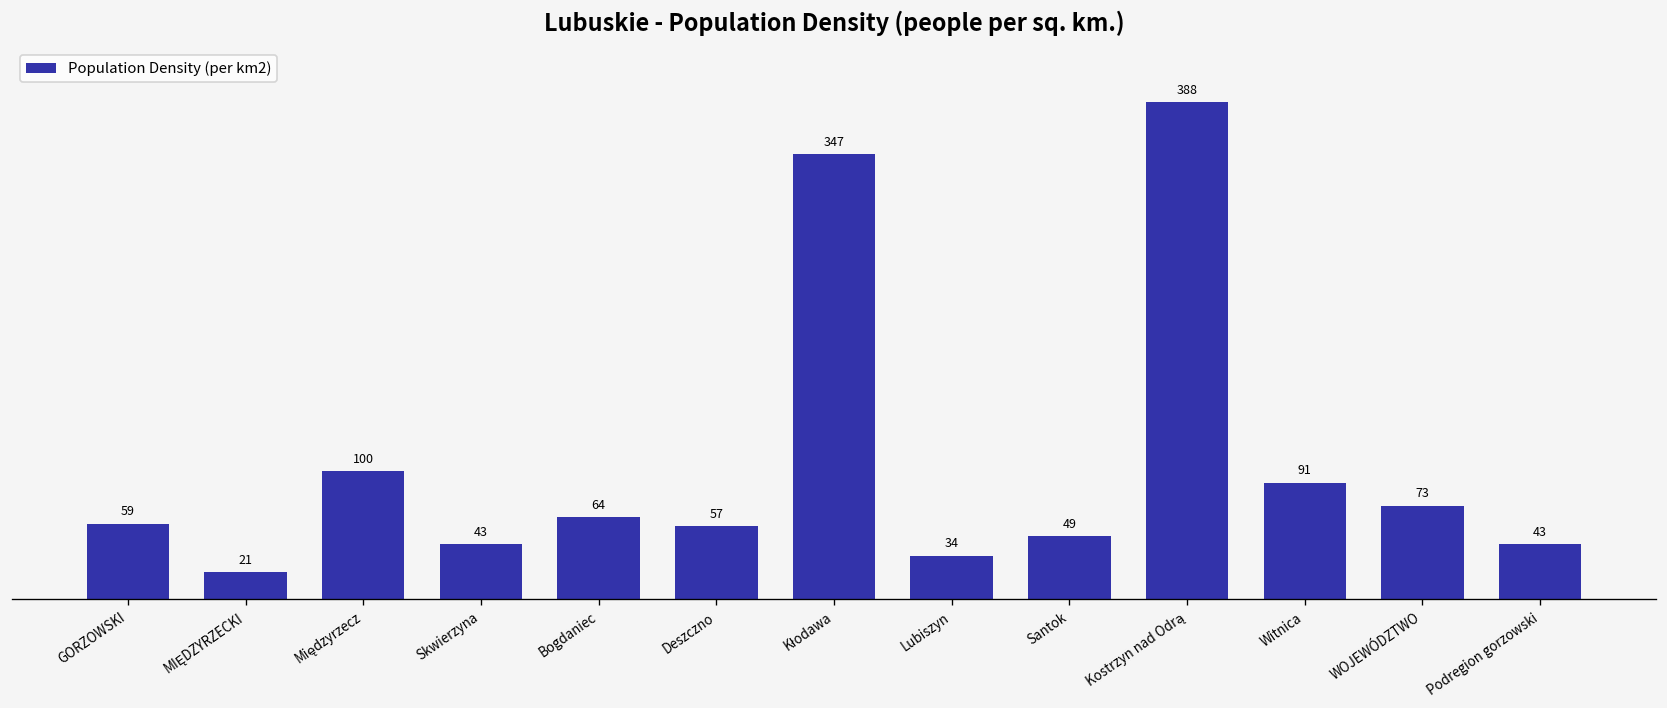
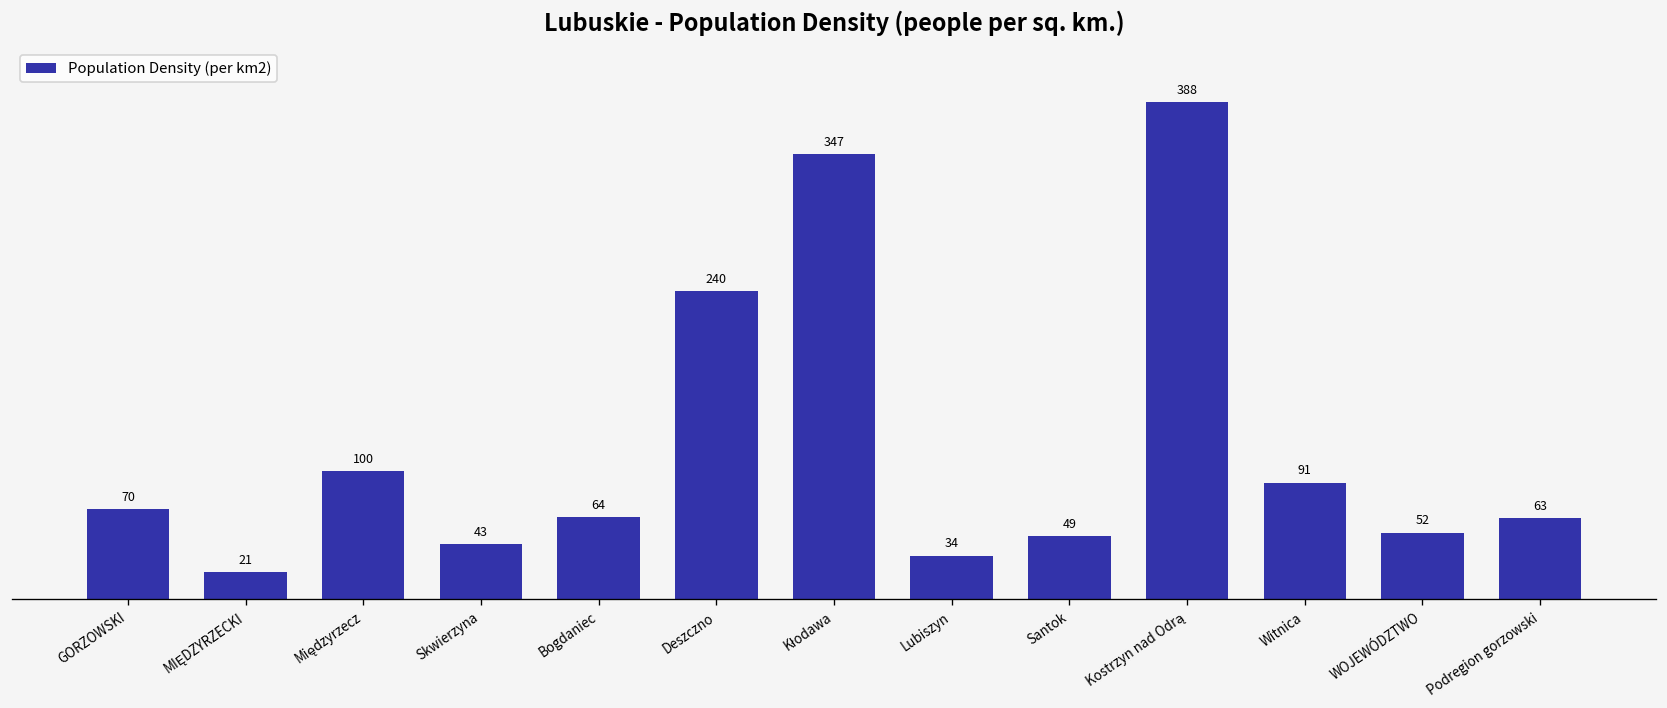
  {
-   "GORZOWSKI": 59,
+   "GORZOWSKI": 70,
    "MIĘDZYRZECKI": 21,
    "Międzyrzecz": 100,
    "Skwierzyna": 43,
    "Bogdaniec": 64,
-   "Deszczno": 57,
+   "Deszczno": 240,
    "Kłodawa": 347,
    "Lubiszyn": 34,
    "Santok": 49,
    "Kostrzyn nad Odrą": 388,
    "Witnica": 91,
-   "WOJEWÓDZTWO": 73,
-   "Podregion gorzowski": 43
+   "WOJEWÓDZTWO": 52,
+   "Podregion gorzowski": 63
  }
